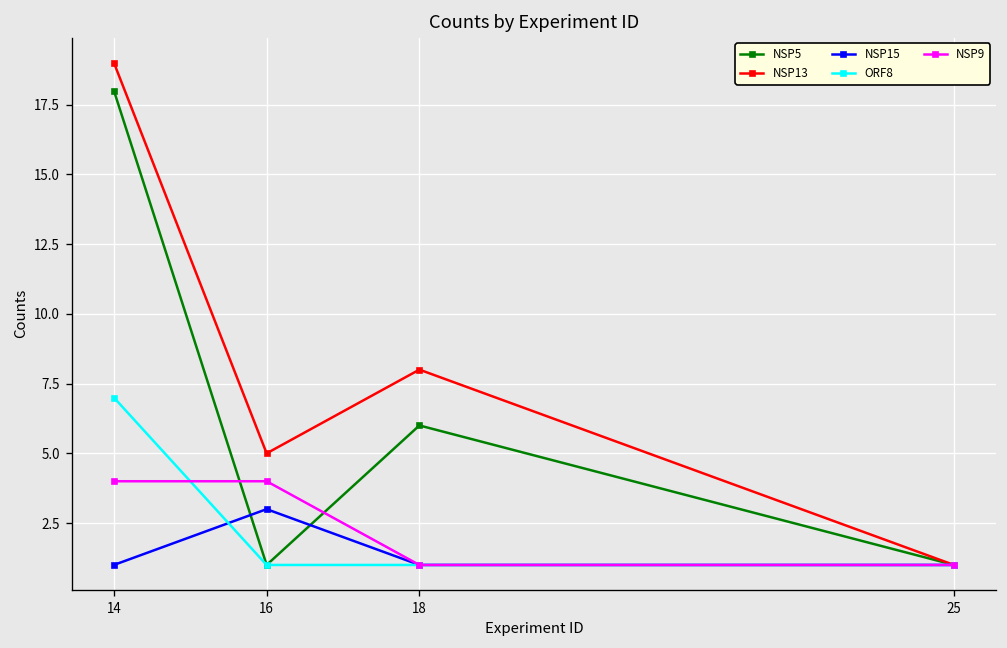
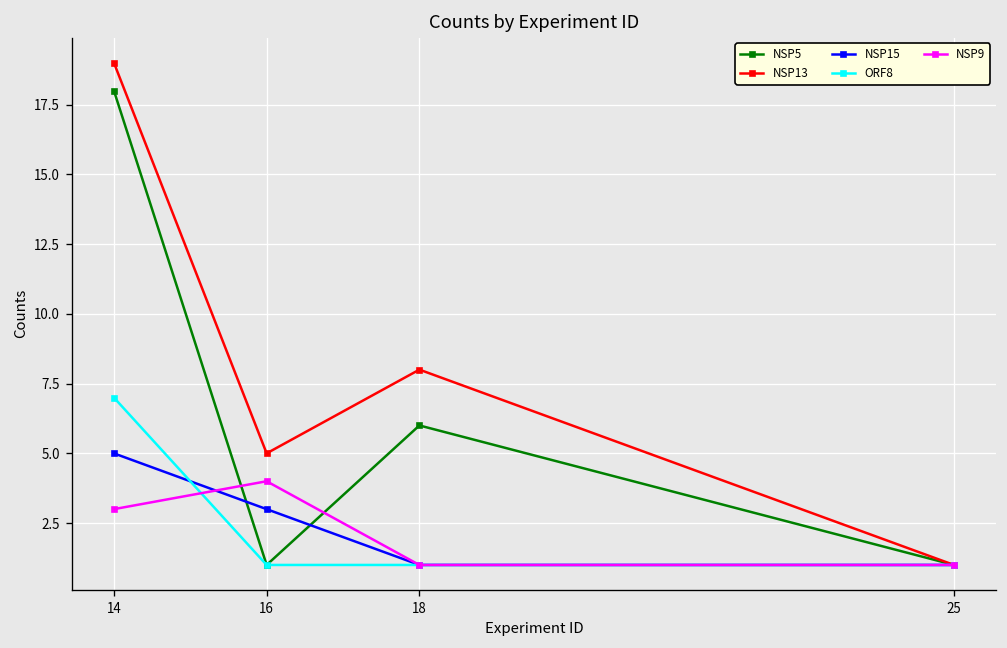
  {
    "NSP5": {
      "14": 18,
      "18": 6
    },
    "NSP13": {
      "14": 19,
      "16": 5,
      "18": 8
    },
    "NSP15": {
-     "14": 1,
+     "14": 5,
      "16": 3
    },
    "ORF8": {
      "14": 7
    },
    "NSP9": {
-     "14": 4,
+     "14": 3,
      "16": 4
    }
  }
